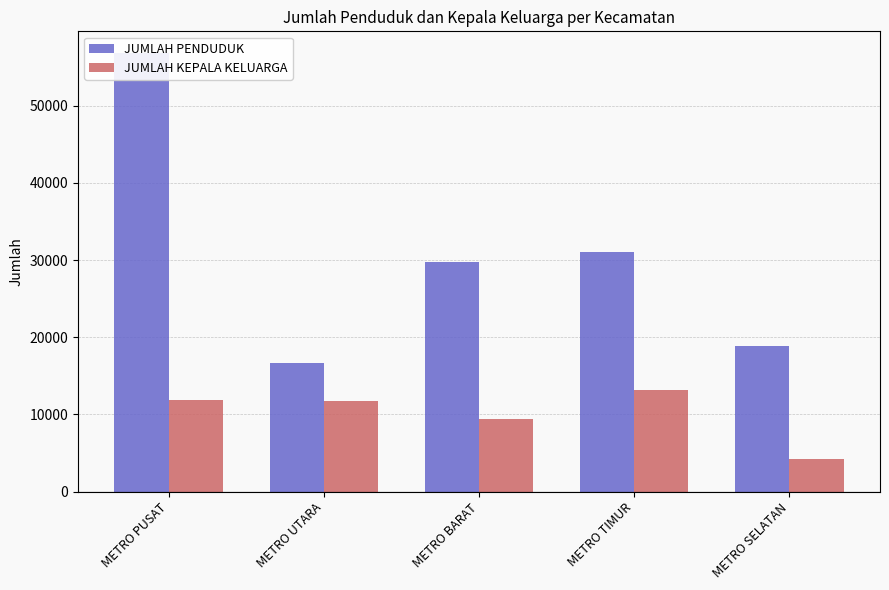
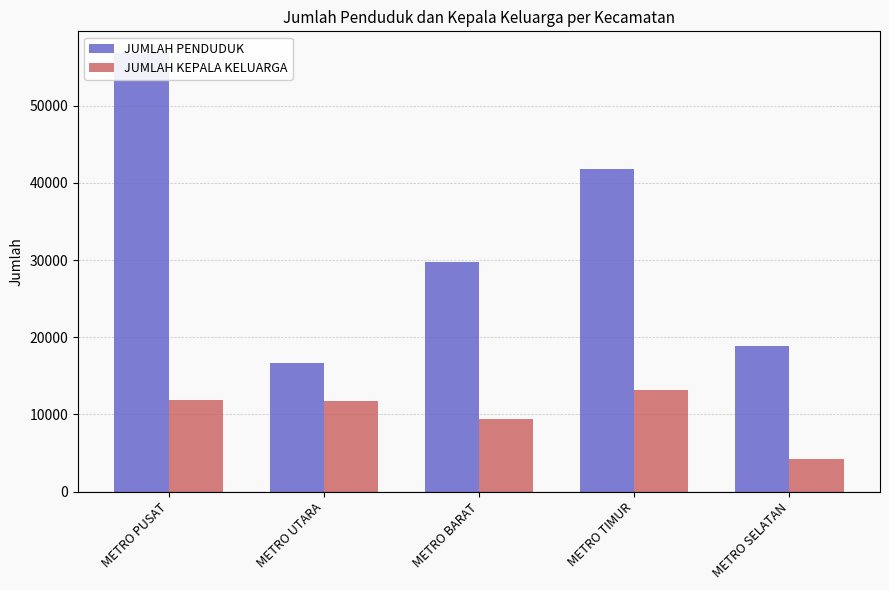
  {
    "JUMLAH PENDUDUK": {
      "METRO UTARA": 17000,
      "METRO BARAT": 30000,
-     "METRO TIMUR": 31000,
+     "METRO TIMUR": 42000,
      "METRO SELATAN": 19000
    },
    "JUMLAH KEPALA KELUARGA": {
      "METRO PUSAT": 12000,
      "METRO UTARA": 12000,
      "METRO BARAT": 9000,
      "METRO TIMUR": 13000,
      "METRO SELATAN": 4000
    }
  }
